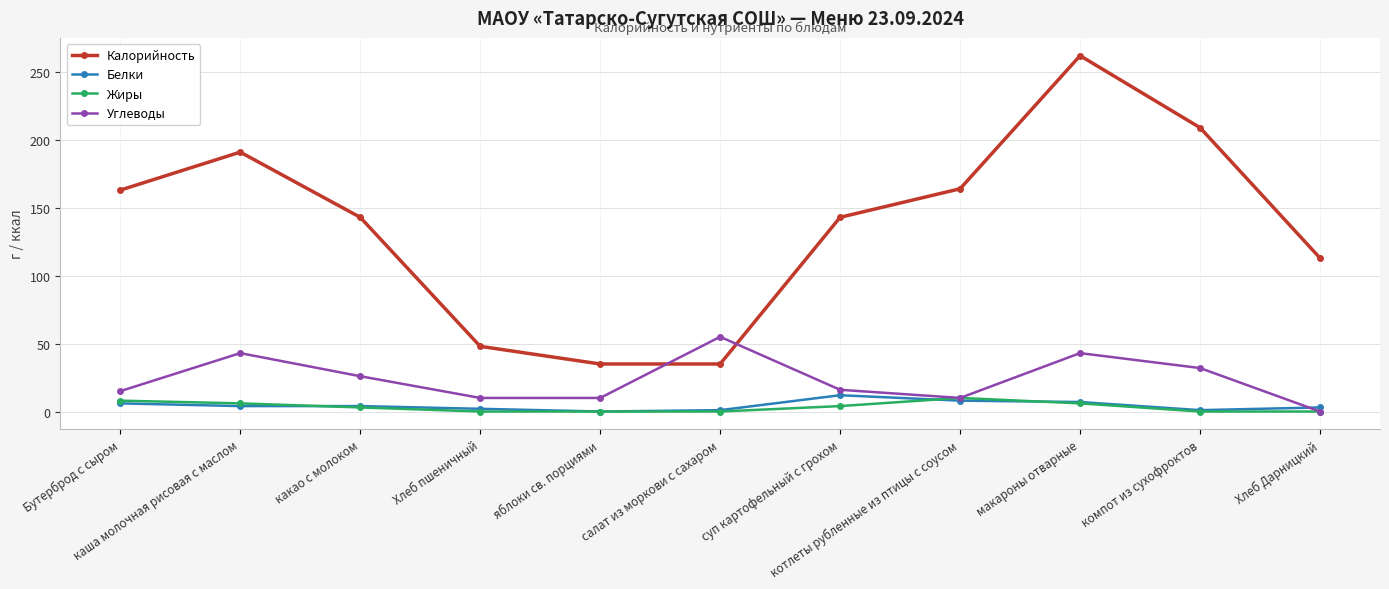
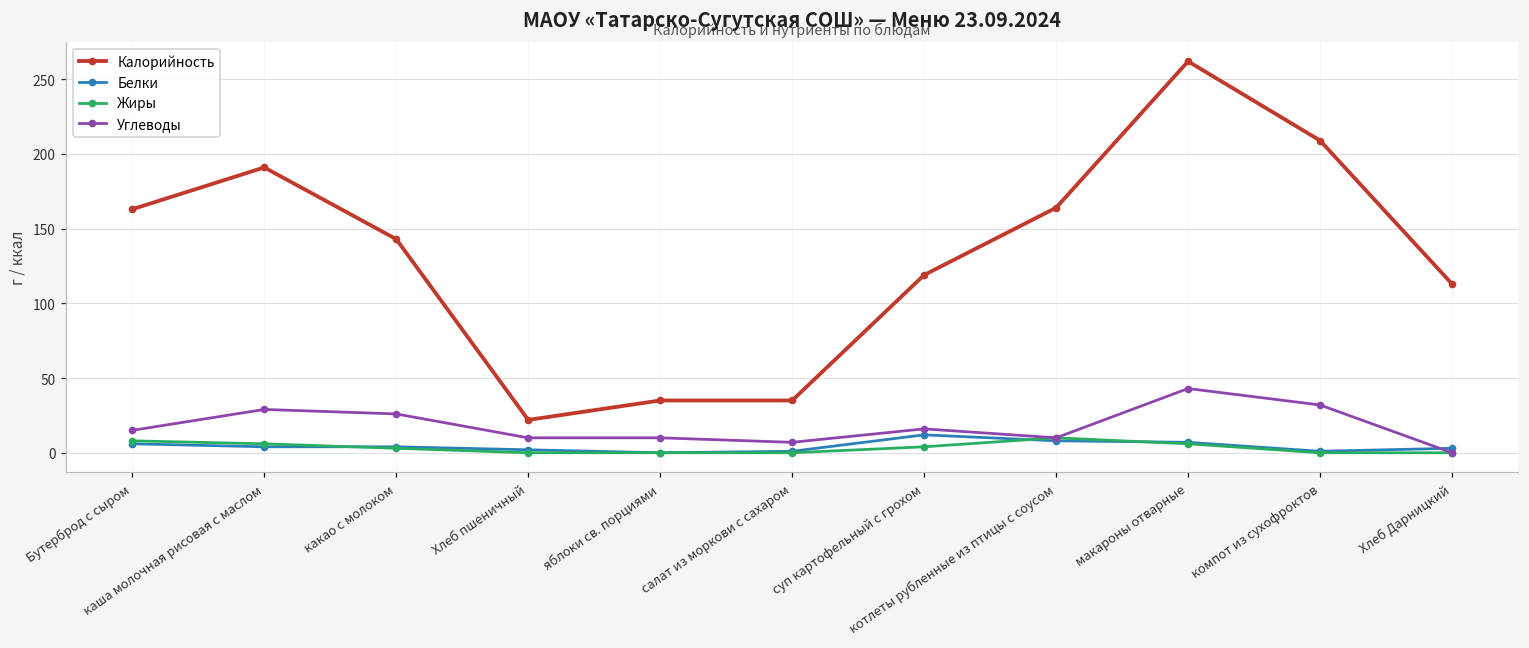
  {
    "Калорийность": {
      "Бутерброд с сыром": 163,
      "каша молочная рисовая с маслом": 191,
      "какао с молоком": 143,
-     "Хлеб пшеничный": 48,
+     "Хлеб пшеничный": 22,
      "яблоки св. порциями": 35,
      "салат из моркови с сахаром": 35,
-     "суп картофельный с грохом": 143,
+     "суп картофельный с грохом": 119,
      "котлеты рубленные из птицы с соусом": 164,
      "макароны отварные": 262,
      "компот из сухофроктов": 209,
      "Хлеб Дарницкий": 113
    },
    "Белки": {
      "Бутерброд с сыром": 6,
      "каша молочная рисовая с маслом": 4,
      "Хлеб пшеничный": 2,
      "суп картофельный с грохом": 12,
      "котлеты рубленные из птицы с соусом": 8,
      "Хлеб Дарницкий": 3
    },
    "Жиры": {
      "Бутерброд с сыром": 8,
      "каша молочная рисовая с маслом": 6,
      "Хлеб пшеничный": 0,
      "суп картофельный с грохом": 4
    },
    "Углеводы": {
      "Бутерброд с сыром": 15,
-     "каша молочная рисовая с маслом": 43,
+     "каша молочная рисовая с маслом": 29,
      "какао с молоком": 26,
      "Хлеб пшеничный": 10,
      "яблоки св. порциями": 10,
-     "салат из моркови с сахаром": 55,
+     "салат из моркови с сахаром": 7,
      "суп картофельный с грохом": 16,
      "макароны отварные": 43,
      "компот из сухофроктов": 32
    }
  }
